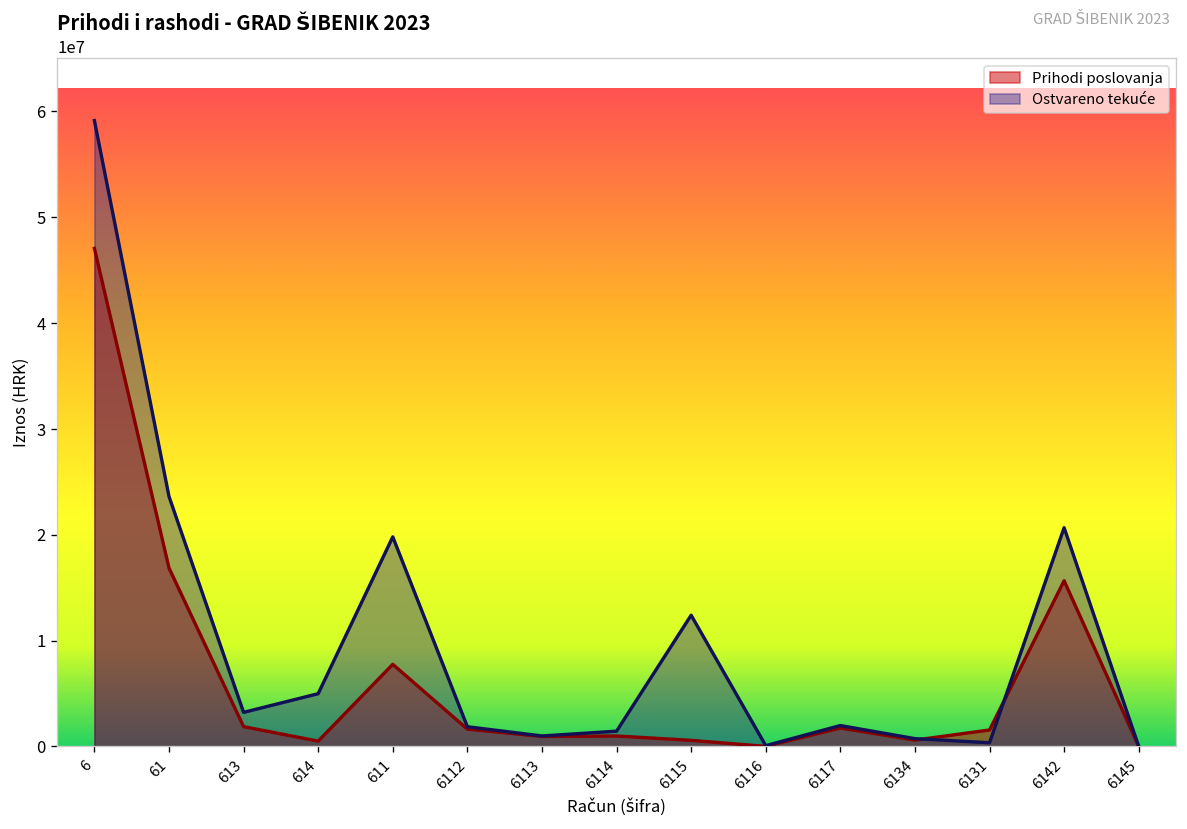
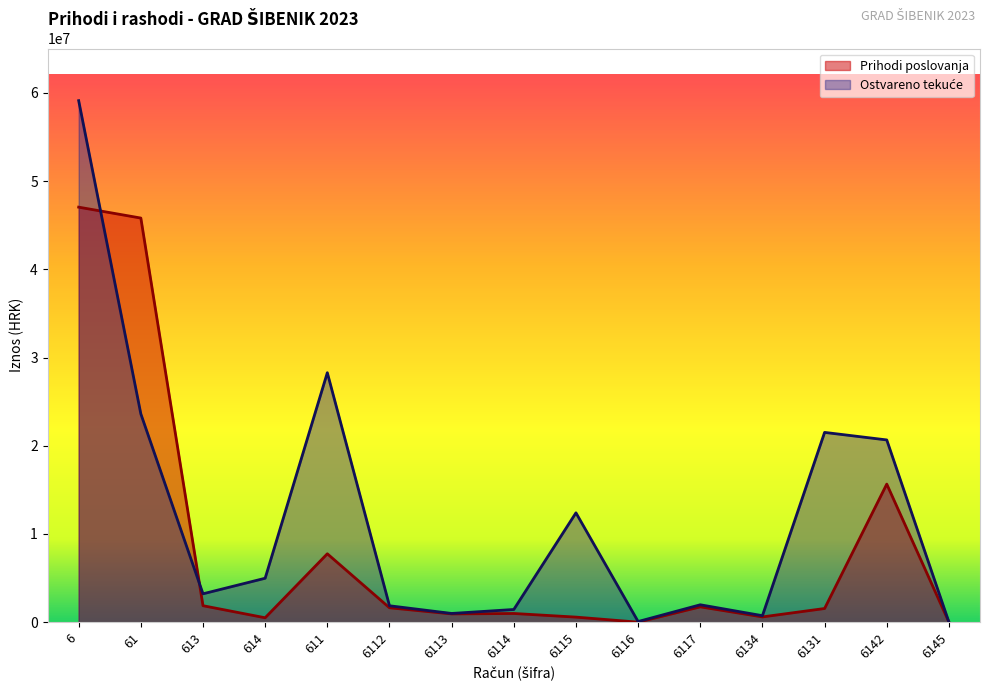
  {
    "Prihodi poslovanja": {
      "6": 47000000,
-     "61": 17000000,
+     "61": 46000000,
      "613": 2000000,
      "614": 0,
      "611": 8000000,
      "6114": 1000000,
      "6115": 1000000,
      "6131": 2000000,
      "6142": 16000000
    },
    "Ostvareno tekuće": {
      "6": 59000000,
      "61": 24000000,
      "613": 3000000,
      "614": 5000000,
-     "611": 20000000,
+     "611": 28000000,
      "6114": 1000000,
      "6115": 12000000,
-     "6131": 0,
+     "6131": 22000000,
      "6142": 21000000
    }
  }
